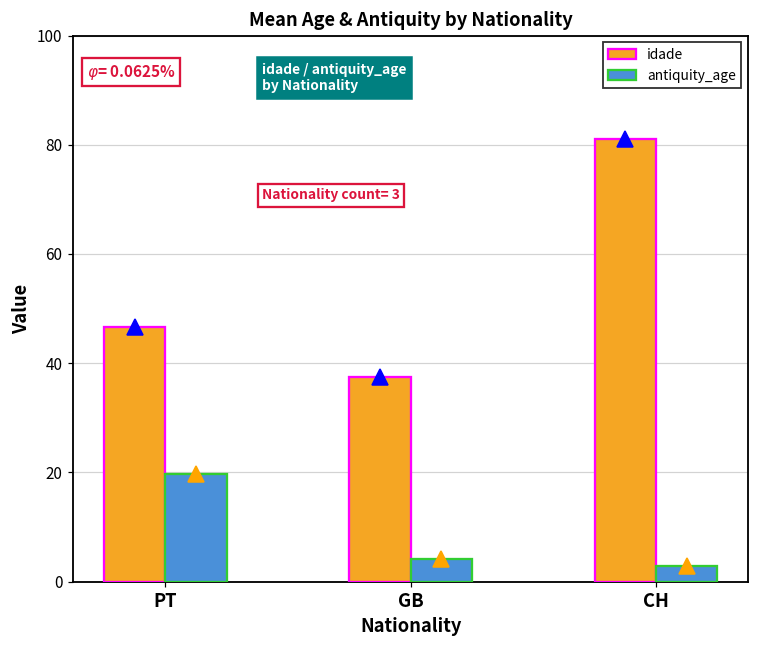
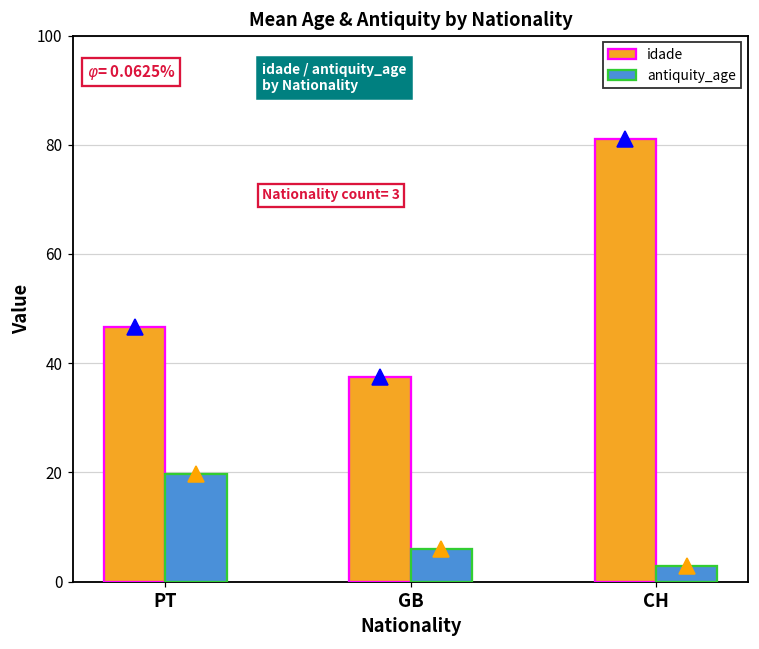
  {
    "antiquity_age": {
      "PT": 20,
-     "GB": 4,
+     "GB": 6,
      "CH": 3
    }
  }
